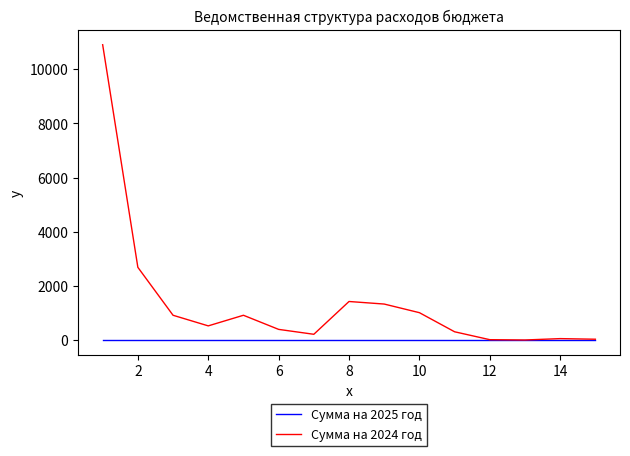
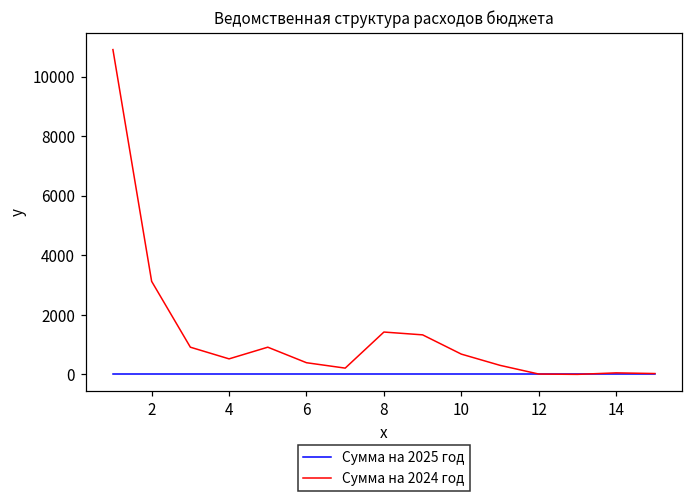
  {
    "Сумма на 2025 год": {
      "2": 0,
      "4": 0,
      "6": 0,
      "8": 0,
      "10": 0
    },
    "Сумма на 2024 год": {
-     "2": 2700,
+     "2": 3100,
      "4": 500,
      "6": 400,
      "8": 1400,
-     "10": 1000
+     "10": 700
    }
  }
